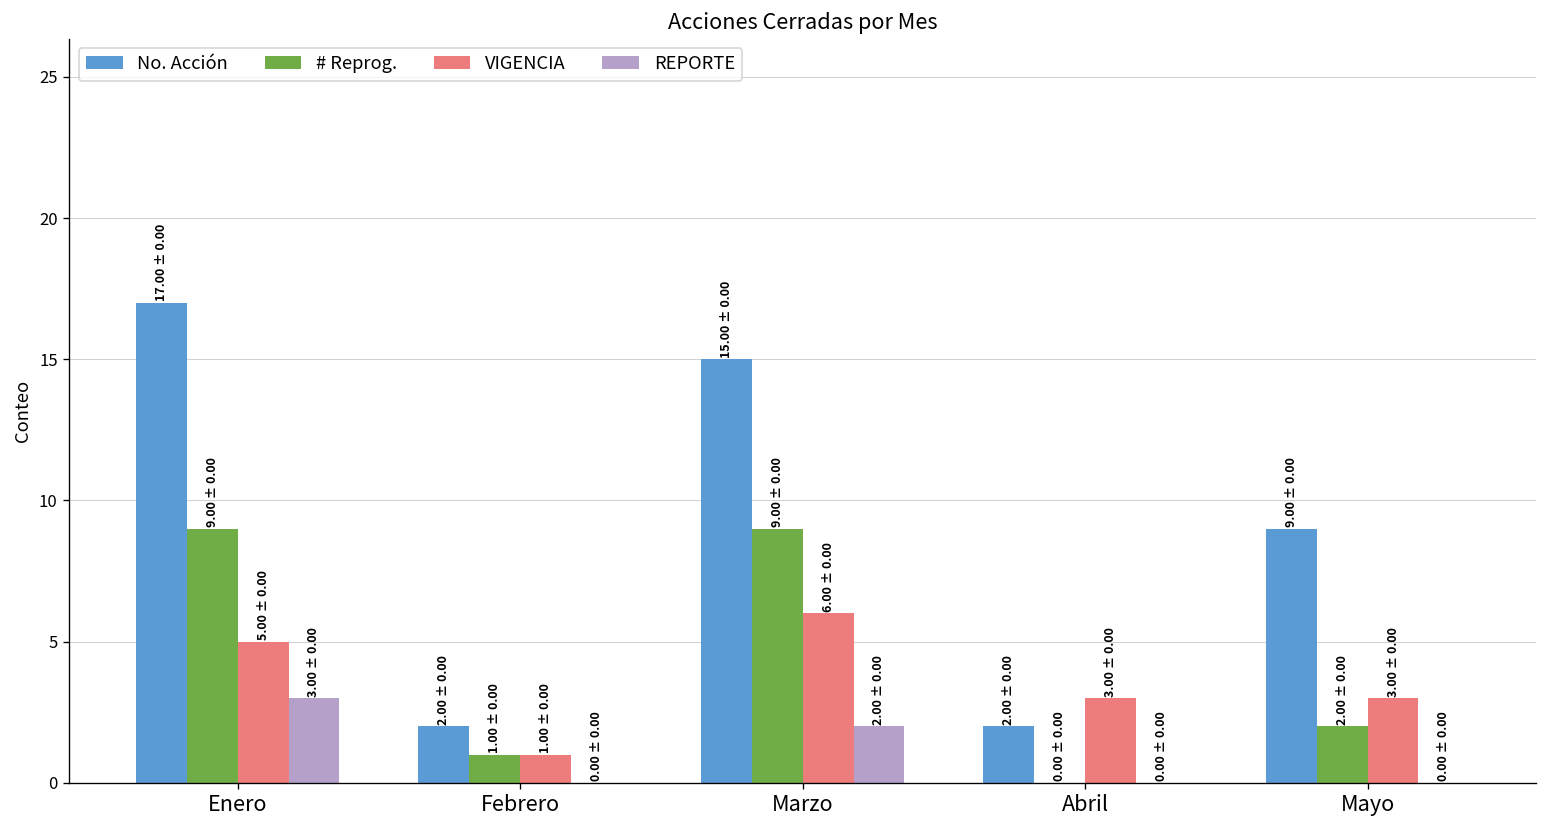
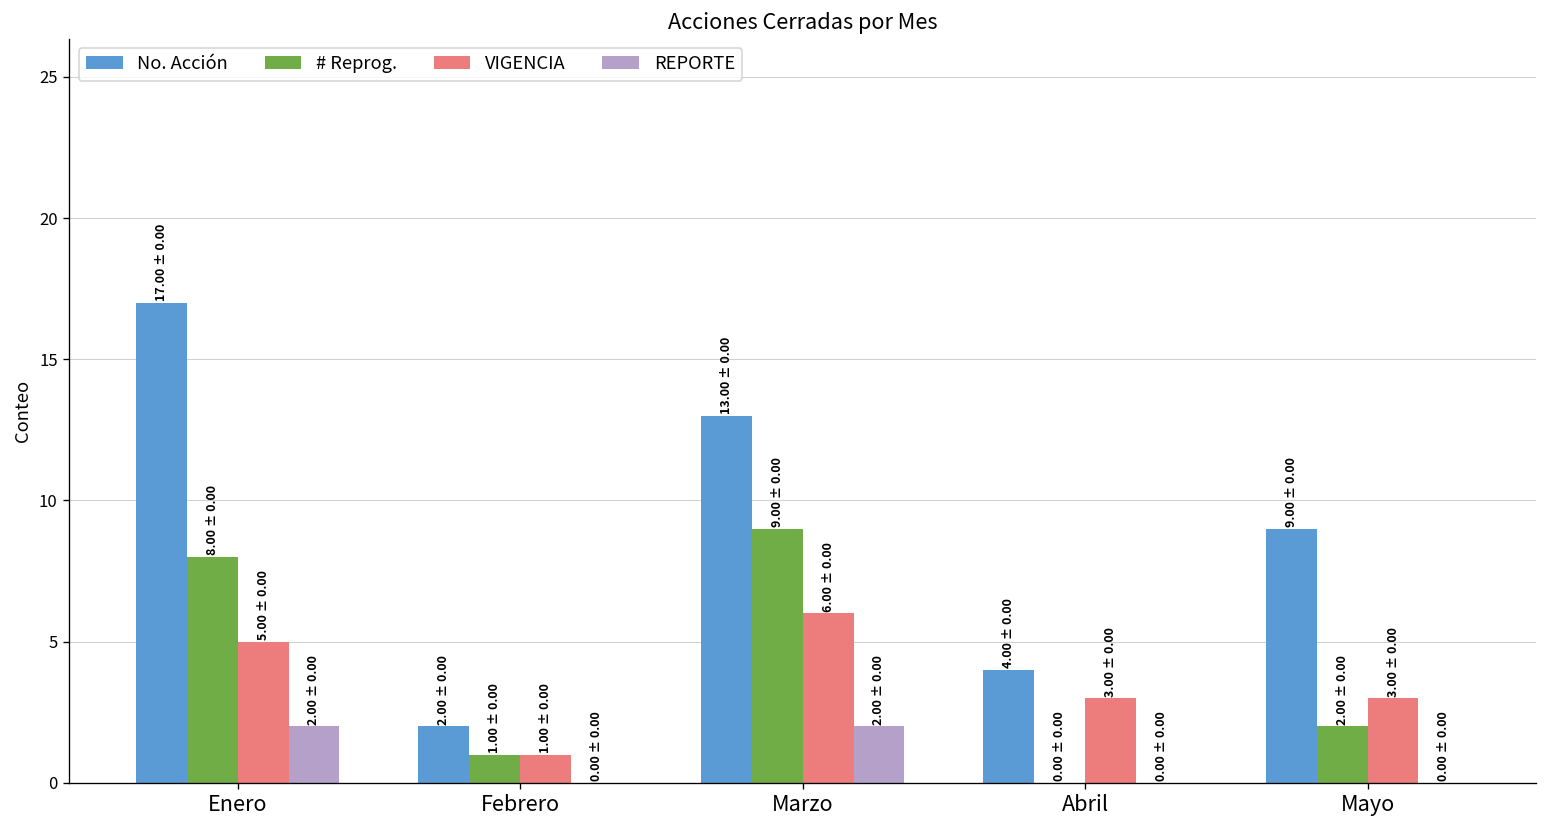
  {
    "No. Acción": {
      "Enero": 17.00,
      "Febrero": 2.00,
-     "Marzo": 15.00,
-     "Abril": 2.00,
+     "Marzo": 13.00,
+     "Abril": 4.00,
      "Mayo": 9.00
    },
    "# Reprog.": {
-     "Enero": 9.00,
+     "Enero": 8.00,
      "Febrero": 1.00,
      "Marzo": 9.00,
      "Abril": 0.00,
      "Mayo": 2.00
    },
    "VIGENCIA": {
      "Enero": 5.00,
      "Febrero": 1.00,
      "Marzo": 6.00,
      "Abril": 3.00,
      "Mayo": 3.00
    },
    "REPORTE": {
-     "Enero": 3.00,
+     "Enero": 2.00,
      "Febrero": 0.00,
      "Marzo": 2.00,
      "Abril": 0.00,
      "Mayo": 0.00
    }
  }
